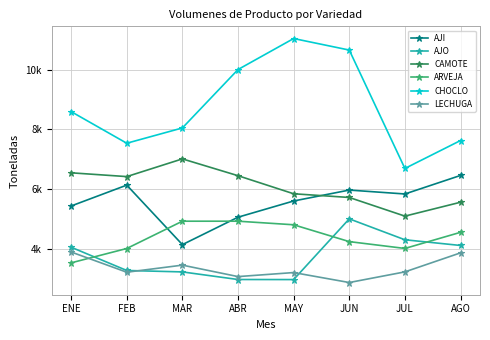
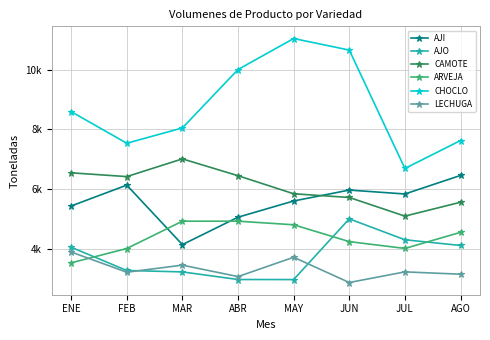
  {
    "AJI": {
      "ENE": 5400,
      "FEB": 6100,
      "MAR": 4100,
      "ABR": 5100,
      "MAY": 5600,
      "JUN": 6000,
      "JUL": 5800,
      "AGO": 6500
    },
    "LECHUGA": {
      "ENE": 3900,
      "MAR": 3400,
      "ABR": 3100,
-     "MAY": 3200,
+     "MAY": 3700,
      "JUN": 2900,
      "JUL": 3200,
-     "AGO": 3900
+     "AGO": 3100
    }
  }
